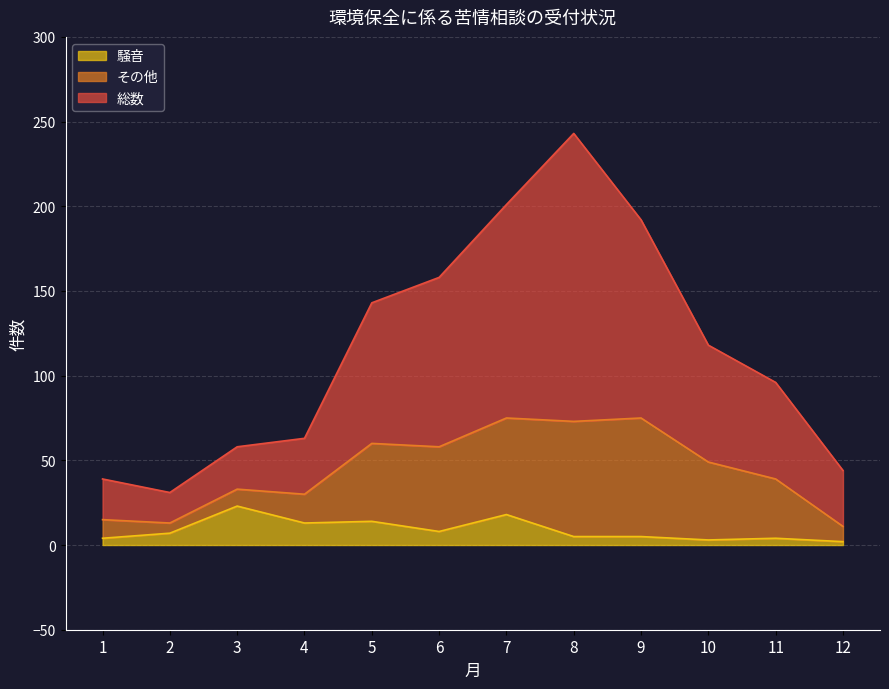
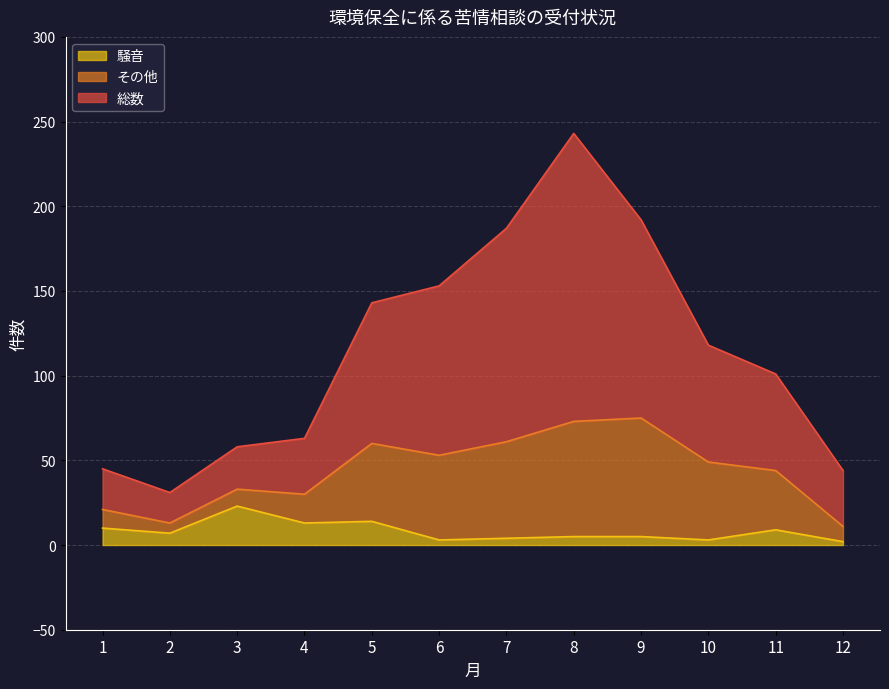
  {
    "騒音": {
-     "1": 4,
+     "1": 10,
      "2": 7,
      "3": 23,
      "4": 13,
      "5": 14,
-     "6": 8,
-     "7": 18,
+     "6": 3,
+     "7": 4,
      "8": 5,
      "9": 5,
      "10": 3,
-     "11": 4,
+     "11": 9,
      "12": 2
    }
  }
